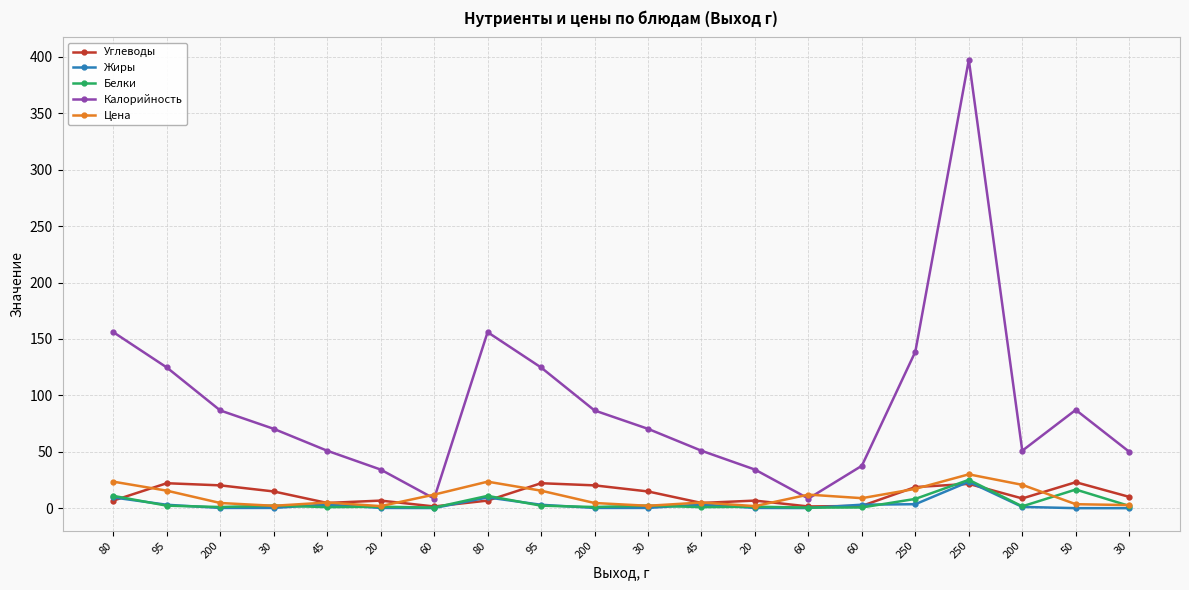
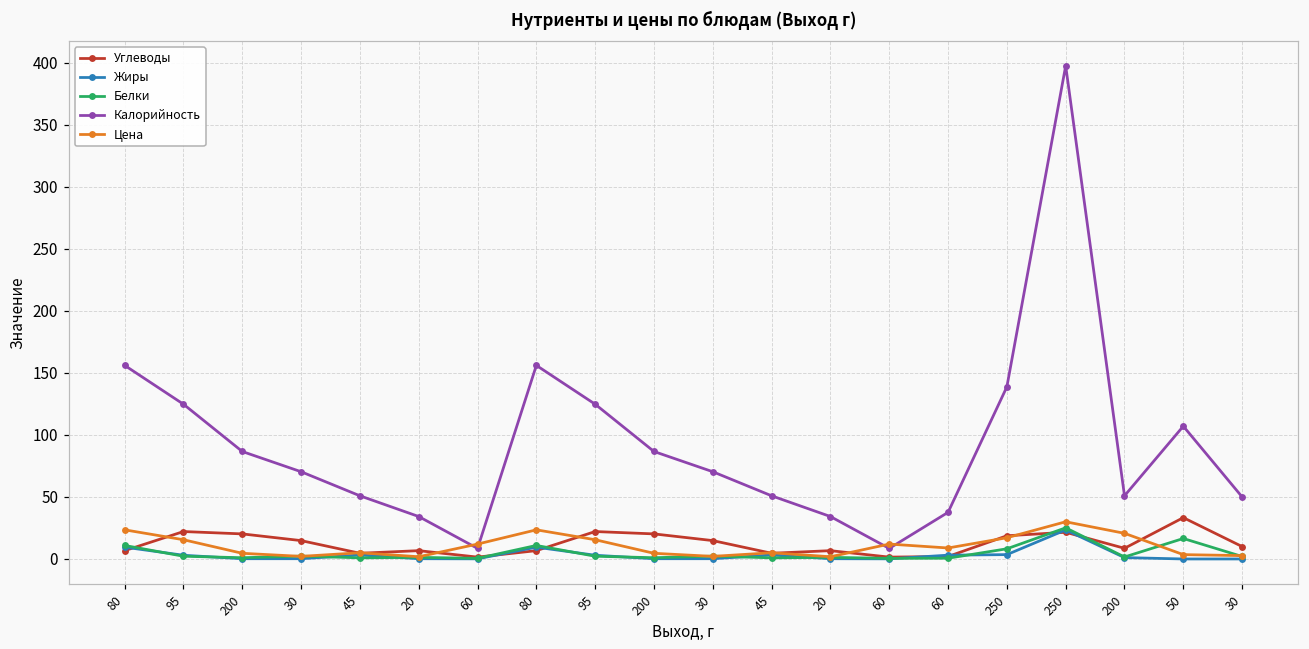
  {
    "Углеводы": {
-     "50": 23
+     "50": 33
    },
    "Жиры": {
      "50": 0
    },
    "Белки": {
      "50": 17
    },
    "Калорийность": {
-     "50": 87
+     "50": 107
    },
    "Цена": {
      "50": 4
    }
  }
